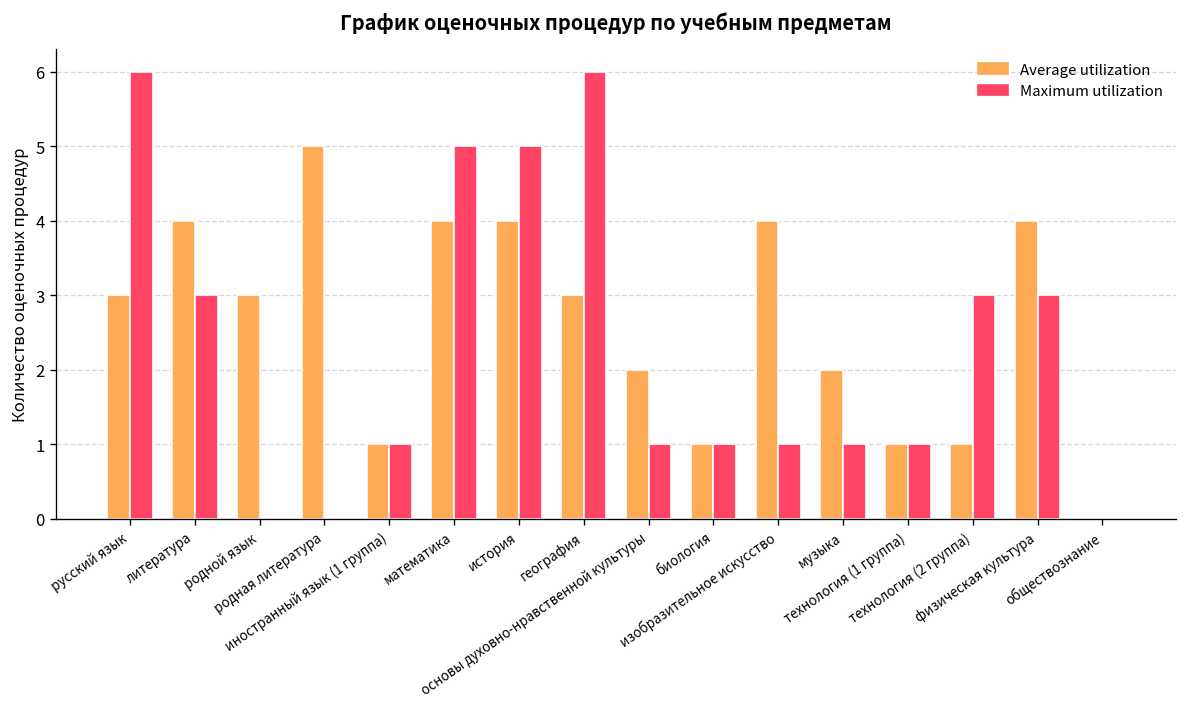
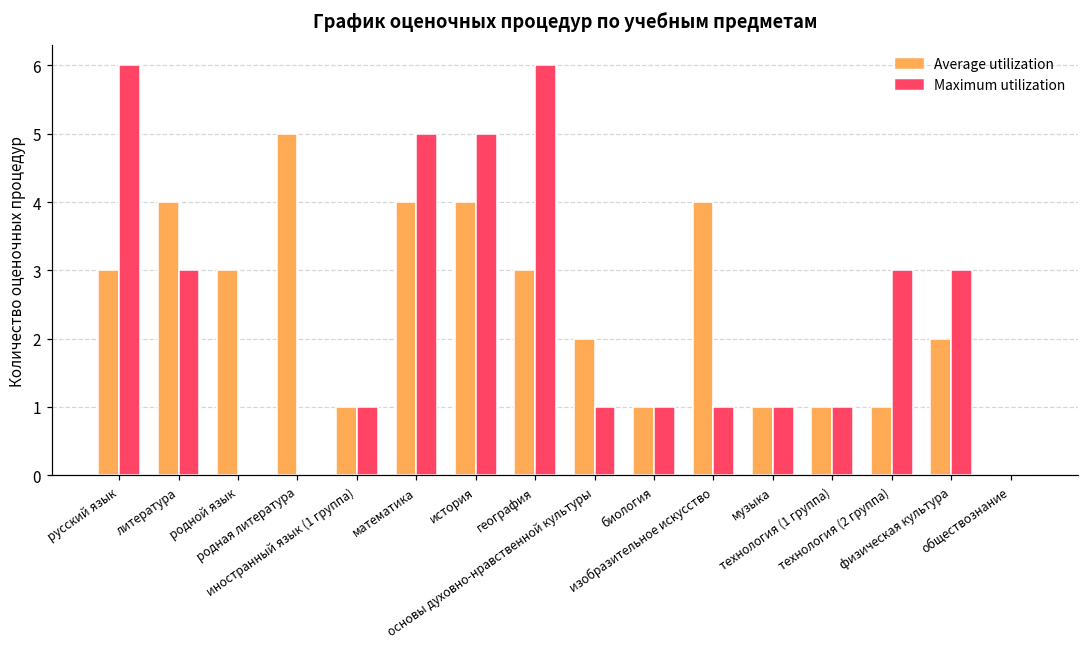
  {
    "Average utilization": {
      "русский язык": 3,
      "литература": 4,
      "родной язык": 3,
      "родная литература": 5,
      "иностранный язык (1 группа)": 1,
      "математика": 4,
      "история": 4,
      "география": 3,
      "основы духовно-нравственной культуры": 2,
      "биология": 1,
      "изобразительное искусство": 4,
-     "музыка": 2,
+     "музыка": 1,
      "технология (1 группа)": 1,
      "технология (2 группа)": 1,
-     "физическая культура": 4,
+     "физическая культура": 2,
      "обществознание": 0
    },
    "Maximum utilization": {
      "русский язык": 6,
      "литература": 3,
      "родной язык": 0,
      "родная литература": 0,
      "иностранный язык (1 группа)": 1,
      "математика": 5,
      "история": 5,
      "география": 6,
      "основы духовно-нравственной культуры": 1,
      "биология": 1,
      "изобразительное искусство": 1,
      "музыка": 1,
      "технология (1 группа)": 1,
      "технология (2 группа)": 3,
      "физическая культура": 3,
      "обществознание": 0
    }
  }
